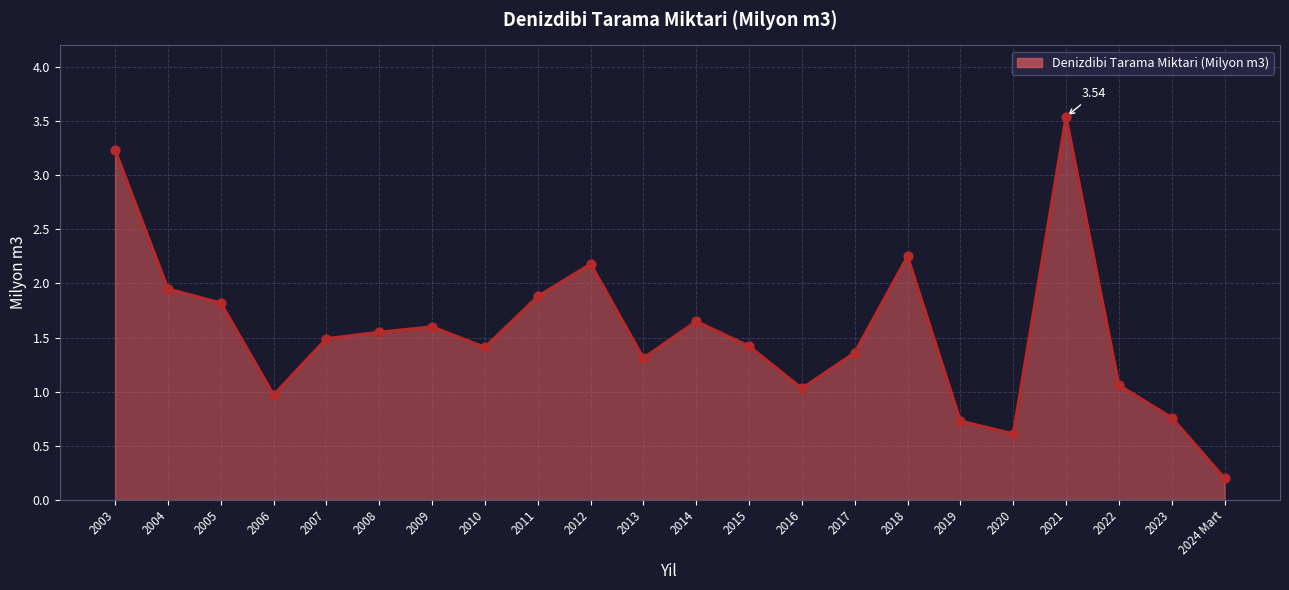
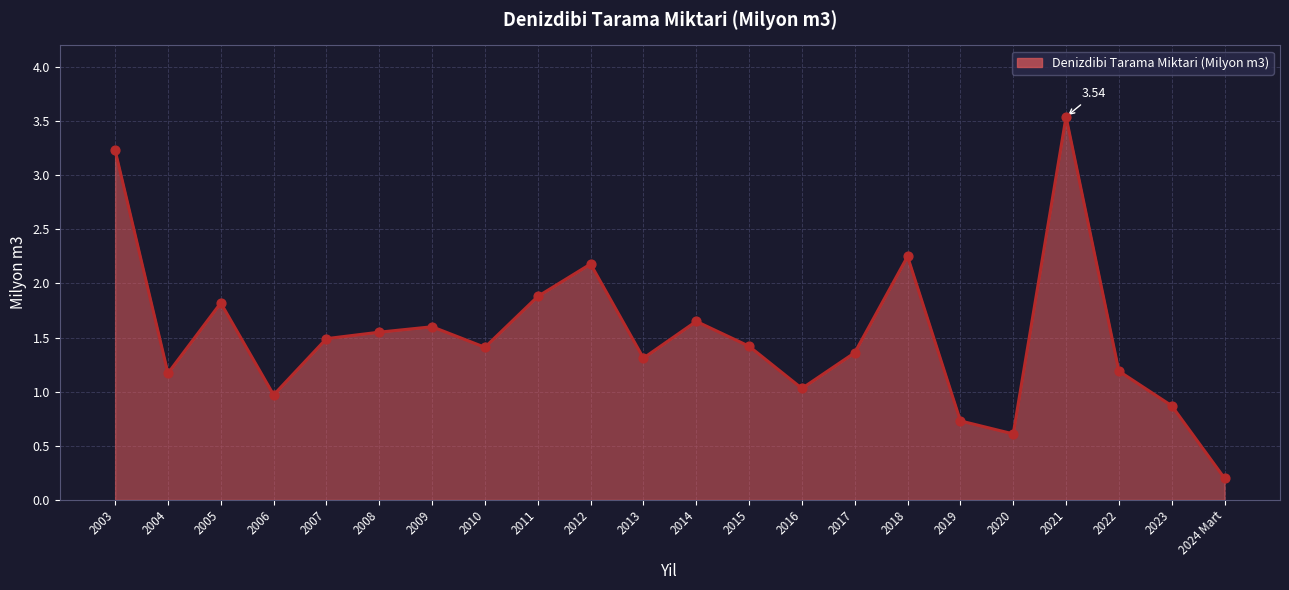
  {
    "2003": 3.23,
-   "2004": 1.95,
+   "2004": 1.17,
    "2005": 1.82,
    "2006": 0.97,
    "2007": 1.49,
    "2008": 1.55,
    "2009": 1.60,
    "2010": 1.41,
    "2011": 1.88,
    "2012": 2.18,
    "2013": 1.31,
    "2014": 1.65,
    "2015": 1.42,
    "2016": 1.03,
    "2017": 1.36,
    "2018": 2.25,
    "2019": 0.73,
    "2020": 0.61,
-   "2022": 1.06,
-   "2023": 0.76,
+   "2022": 1.19,
+   "2023": 0.87,
    "2024 Mart": 0.20
  }
